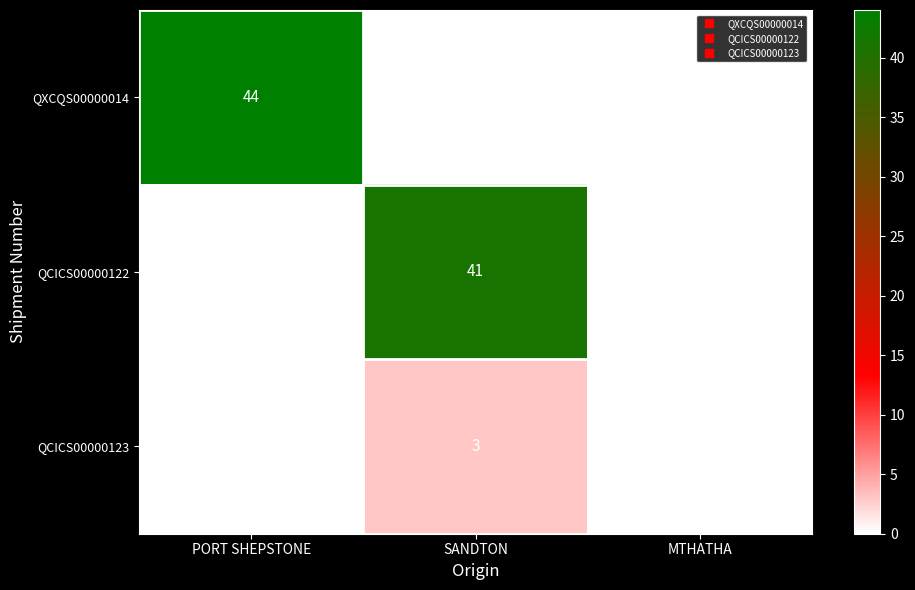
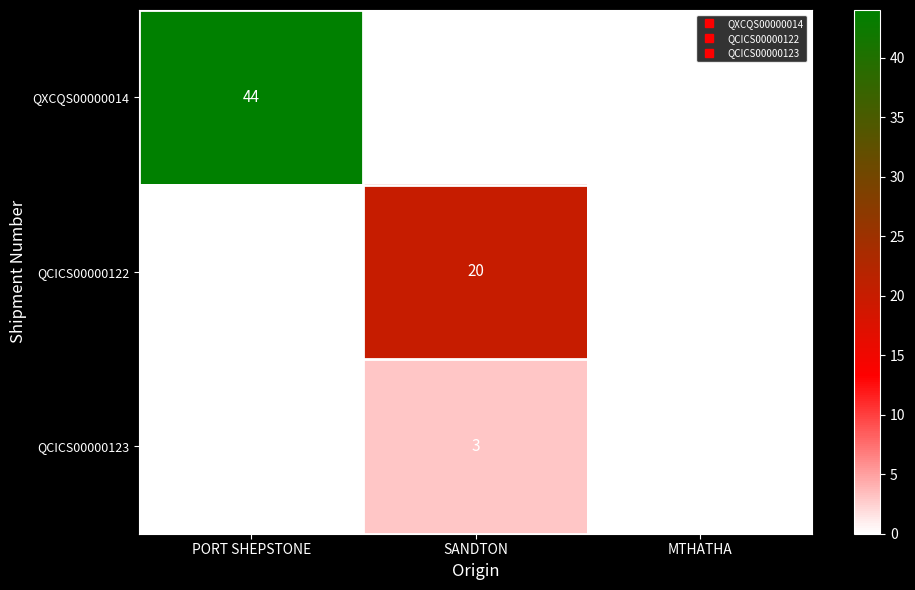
  {
    "QXCQS00000014": {
      "PORT SHEPSTONE": 44
    },
    "QCICS00000122": {
-     "SANDTON": 41
+     "SANDTON": 20
    },
    "QCICS00000123": {
      "SANDTON": 3
    }
  }
